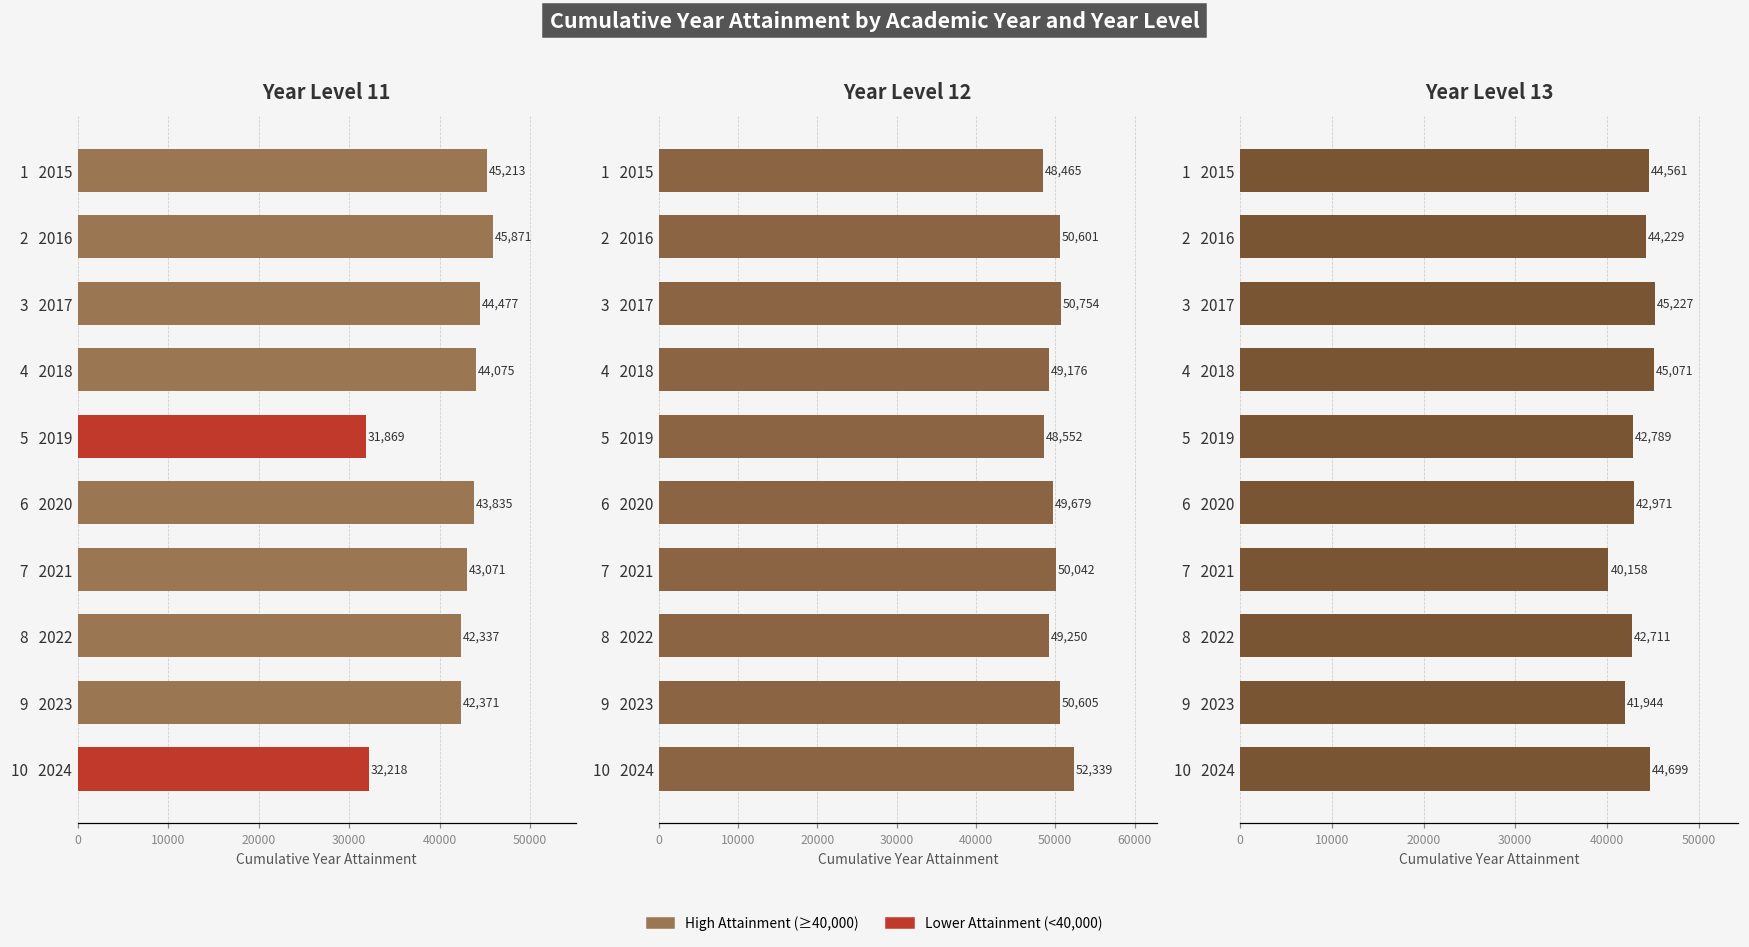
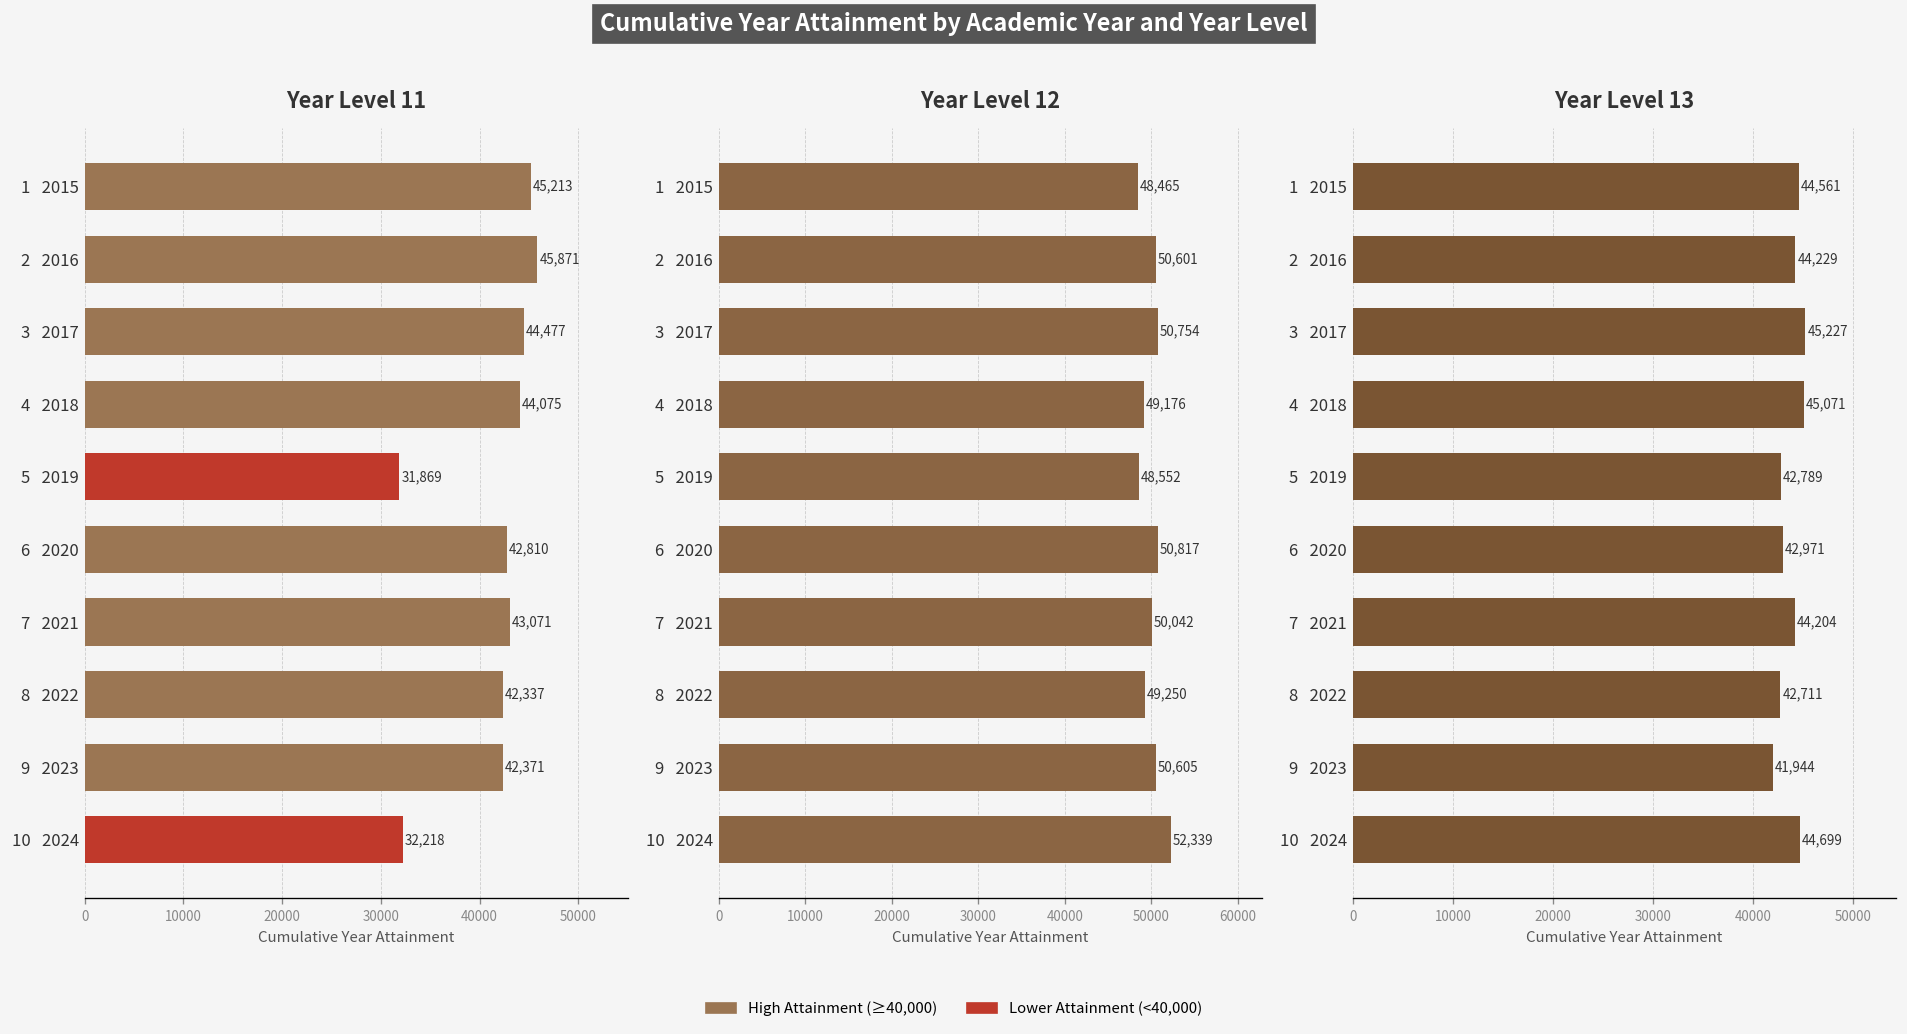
  {
    "Year Level 11": {
      "1 2015": "45,213",
      "2 2016": "45,871",
      "3 2017": "44,477",
      "4 2018": "44,075",
      "5 2019": "31,869",
-     "6 2020": "43,835",
+     "6 2020": "42,810",
      "7 2021": "43,071",
      "8 2022": "42,337",
      "9 2023": "42,371",
      "10 2024": "32,218"
    },
    "Year Level 12": {
      "1 2015": "48,465",
      "2 2016": "50,601",
      "3 2017": "50,754",
      "4 2018": "49,176",
      "5 2019": "48,552",
-     "6 2020": "49,679",
+     "6 2020": "50,817",
      "7 2021": "50,042",
      "8 2022": "49,250",
      "9 2023": "50,605",
      "10 2024": "52,339"
    },
    "Year Level 13": {
      "1 2015": "44,561",
      "2 2016": "44,229",
      "3 2017": "45,227",
      "4 2018": "45,071",
      "5 2019": "42,789",
      "6 2020": "42,971",
-     "7 2021": "40,158",
+     "7 2021": "44,204",
      "8 2022": "42,711",
      "9 2023": "41,944",
      "10 2024": "44,699"
    }
  }
